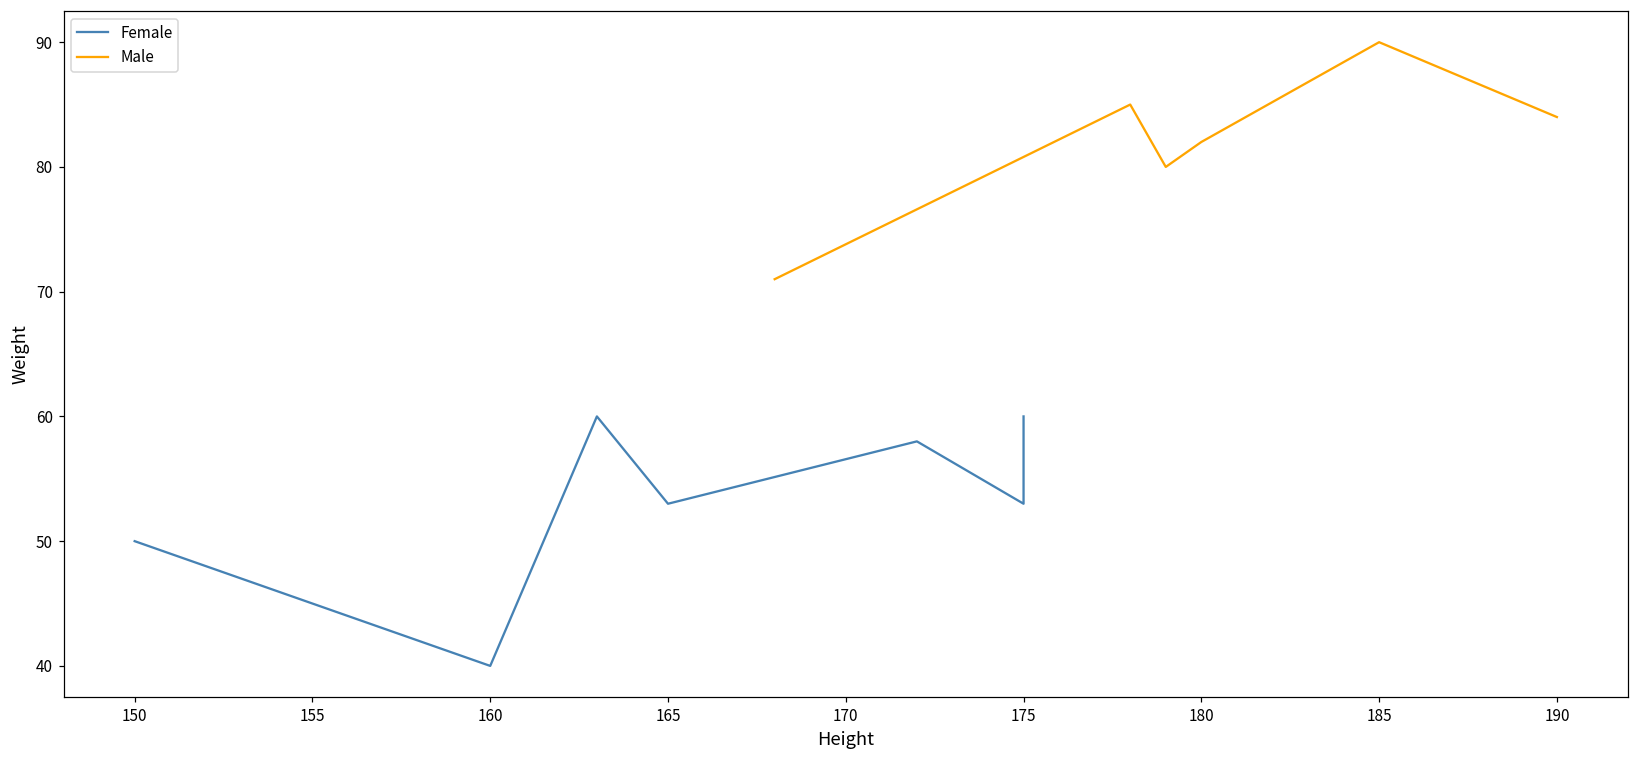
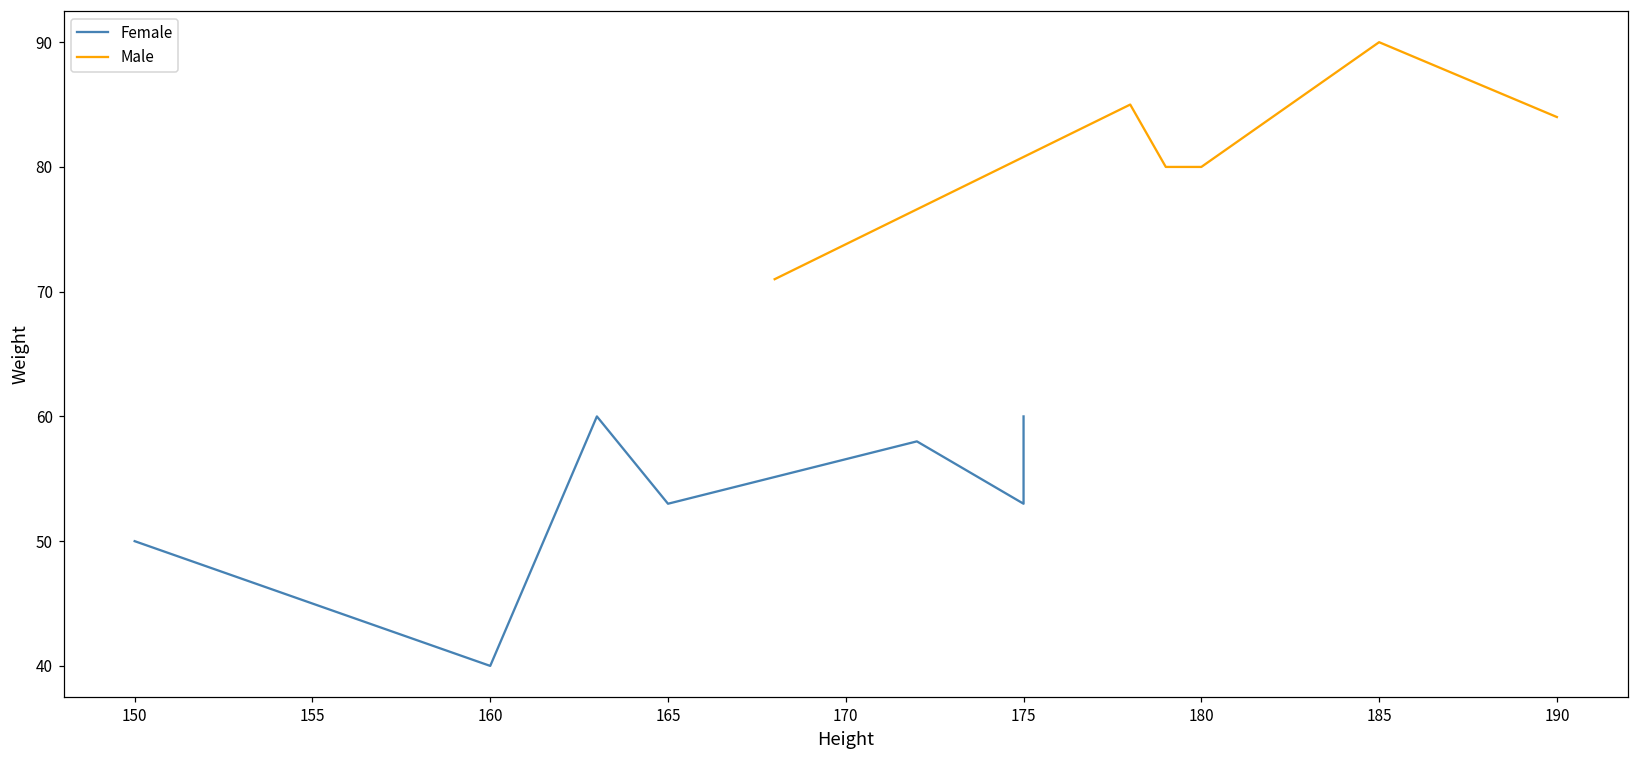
  {
    "Male": {
-     "180": 82,
+     "180": 80,
      "185": 90,
      "190": 84
    }
  }
